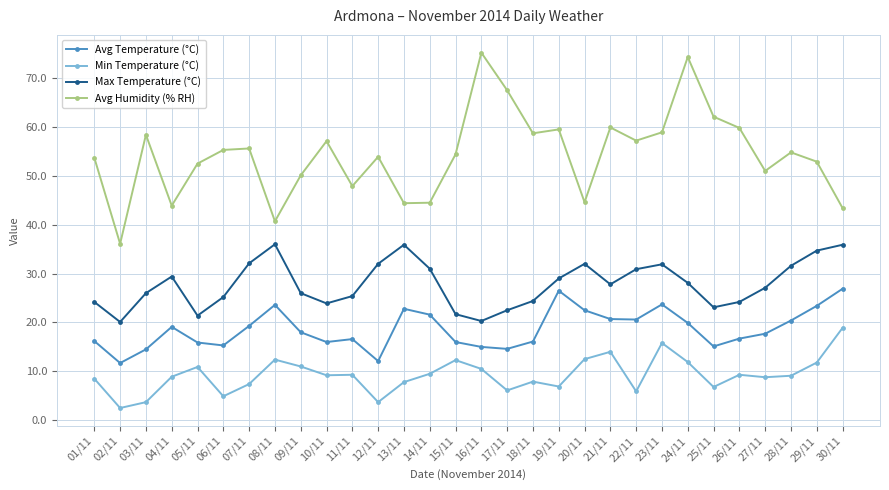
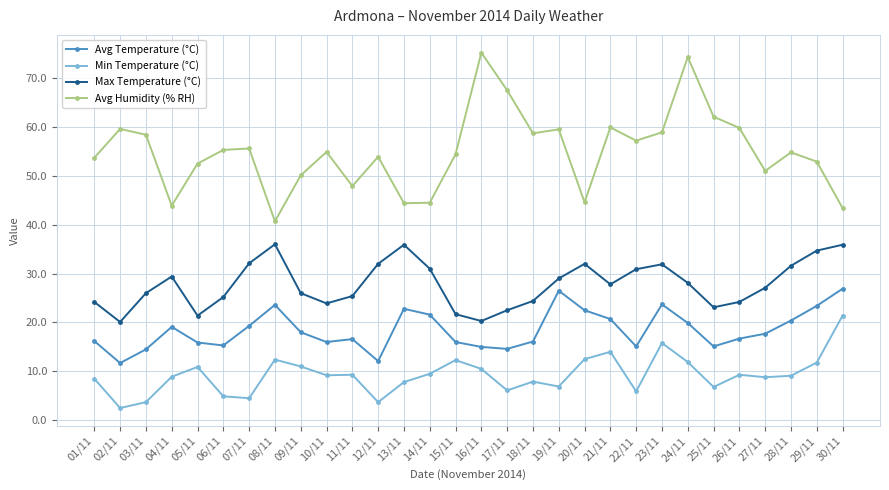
  {
    "Avg Temperature (°C)": {
      "01/11": 16,
      "02/11": 12,
      "03/11": 15,
      "04/11": 19,
      "05/11": 16,
      "06/11": 15,
      "07/11": 19,
      "08/11": 24,
      "09/11": 18,
      "10/11": 16,
      "11/11": 17,
      "12/11": 12,
      "13/11": 23,
      "14/11": 22,
      "15/11": 16,
      "16/11": 15,
      "17/11": 15,
      "18/11": 16,
      "19/11": 27,
      "20/11": 23,
      "21/11": 21,
-     "22/11": 21,
+     "22/11": 15,
      "23/11": 24,
      "24/11": 20,
      "25/11": 15,
      "26/11": 17,
      "27/11": 18,
      "28/11": 20,
      "29/11": 23,
      "30/11": 27
    },
    "Min Temperature (°C)": {
      "01/11": 9,
      "02/11": 3,
      "03/11": 4,
      "04/11": 9,
      "05/11": 11,
      "06/11": 5,
-     "07/11": 7,
+     "07/11": 5,
      "08/11": 12,
      "09/11": 11,
      "10/11": 9,
      "11/11": 9,
      "12/11": 4,
      "13/11": 8,
      "14/11": 10,
      "15/11": 12,
      "16/11": 11,
      "17/11": 6,
      "18/11": 8,
      "19/11": 7,
      "20/11": 13,
      "21/11": 14,
      "22/11": 6,
      "23/11": 16,
      "24/11": 12,
      "25/11": 7,
      "26/11": 9,
      "27/11": 9,
      "28/11": 9,
      "29/11": 12,
-     "30/11": 19
+     "30/11": 21
    },
    "Max Temperature (°C)": {
      "01/11": 24,
      "02/11": 20,
      "03/11": 26,
      "04/11": 29,
      "05/11": 21,
      "06/11": 25,
      "07/11": 32,
      "08/11": 36,
      "09/11": 26,
      "10/11": 24,
      "11/11": 25,
      "12/11": 32,
      "13/11": 36,
      "14/11": 31,
      "15/11": 22,
      "16/11": 20,
      "17/11": 23,
      "18/11": 24,
      "19/11": 29,
      "20/11": 32,
      "21/11": 28,
      "22/11": 31,
      "23/11": 32,
      "24/11": 28,
      "25/11": 23,
      "26/11": 24,
      "27/11": 27,
      "28/11": 32,
      "29/11": 35,
      "30/11": 36
    },
    "Avg Humidity (% RH)": {
      "01/11": 54,
-     "02/11": 36,
+     "02/11": 60,
      "03/11": 58,
      "04/11": 44,
      "05/11": 53,
      "06/11": 55,
      "07/11": 56,
      "08/11": 41,
      "09/11": 50,
-     "10/11": 57,
+     "10/11": 55,
      "11/11": 48,
      "12/11": 54,
      "13/11": 44,
      "14/11": 45,
      "15/11": 54,
      "16/11": 75,
      "17/11": 68,
      "18/11": 59,
      "19/11": 60,
      "20/11": 45,
      "21/11": 60,
      "22/11": 57,
      "23/11": 59,
      "24/11": 74,
      "25/11": 62,
      "26/11": 60,
      "27/11": 51,
      "28/11": 55,
      "29/11": 53,
      "30/11": 43
    }
  }
